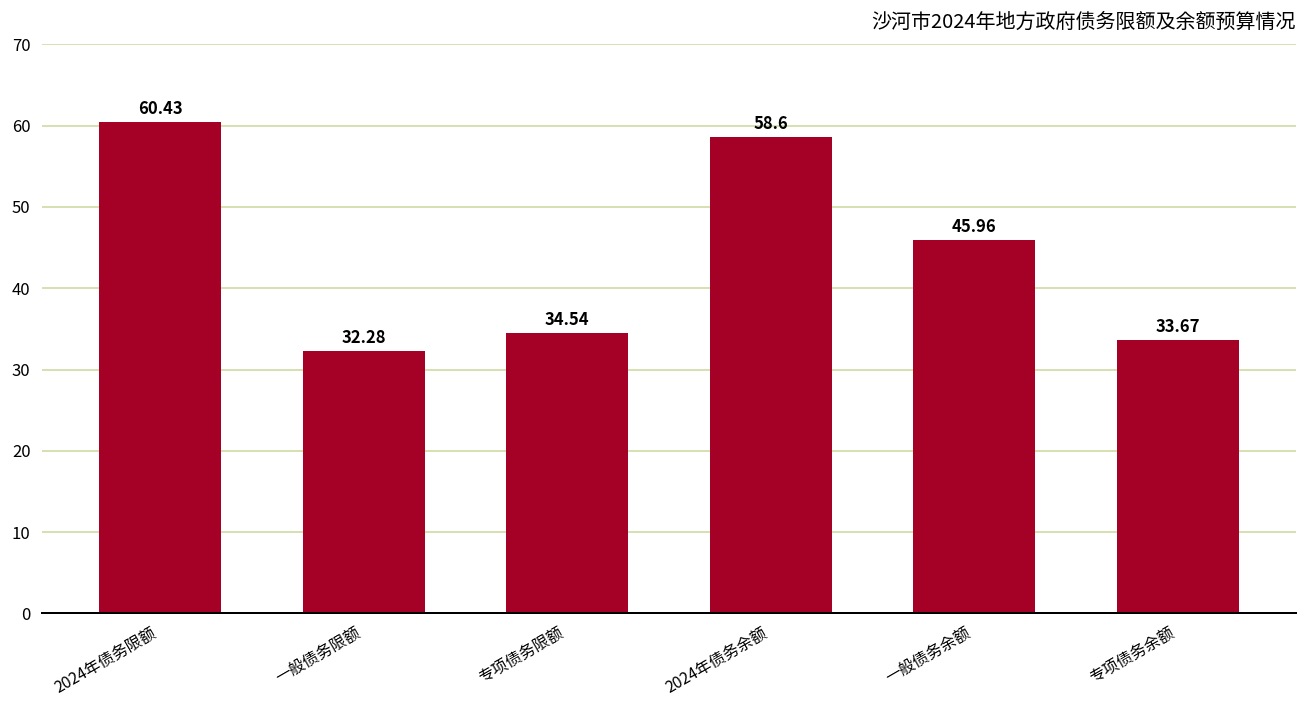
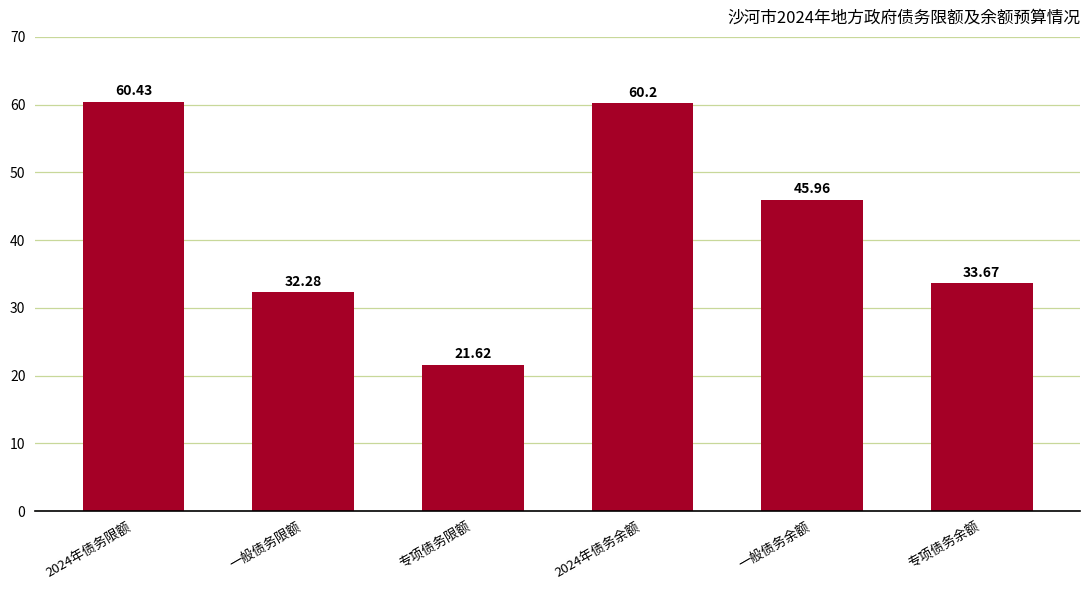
  {
    "2024年债务限额": 60.43,
    "一般债务限额": 32.28,
-   "专项债务限额": 34.54,
-   "2024年债务余额": 58.6,
+   "专项债务限额": 21.62,
+   "2024年债务余额": 60.2,
    "一般债务余额": 45.96,
    "专项债务余额": 33.67
  }
